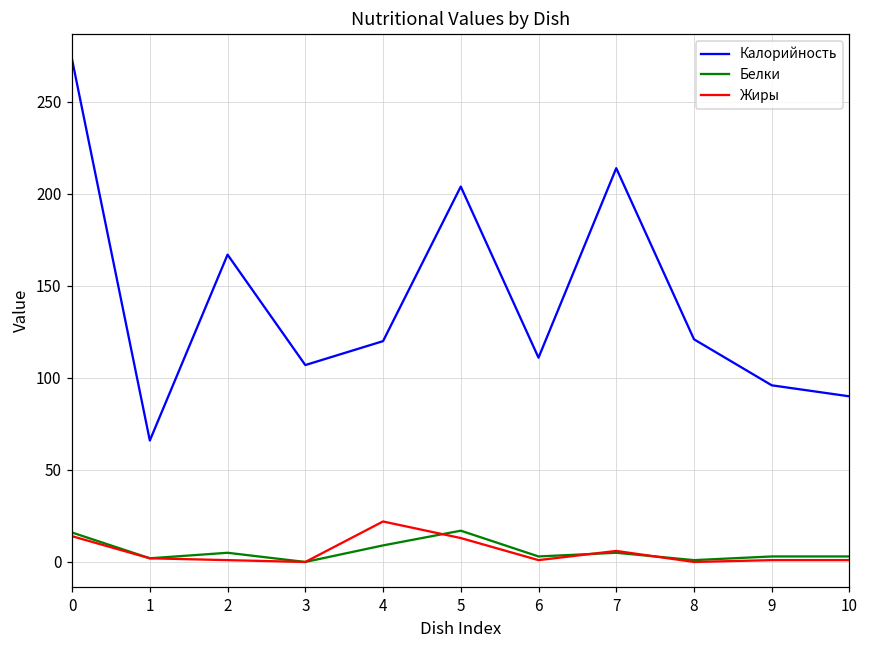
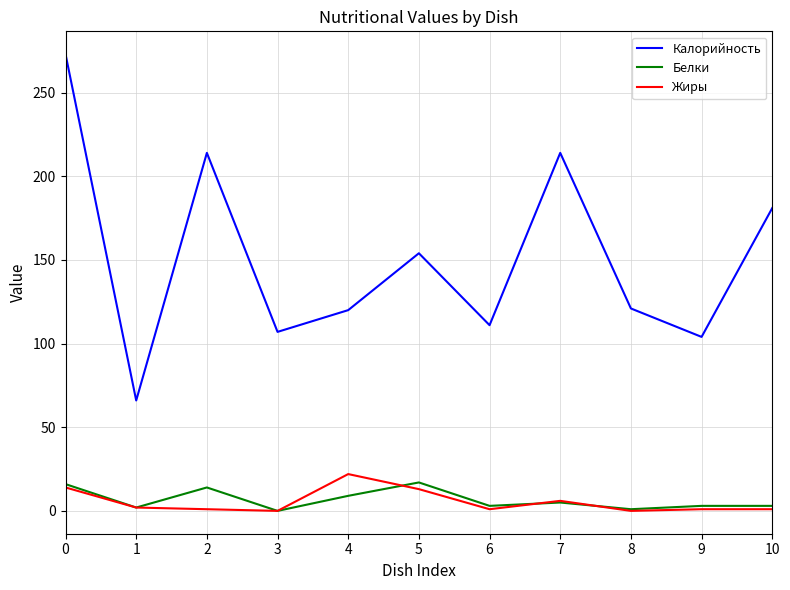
  {
    "Калорийность": {
      "0": 273,
      "1": 66,
-     "2": 167,
+     "2": 214,
      "3": 107,
      "4": 120,
-     "5": 204,
+     "5": 154,
      "6": 111,
      "7": 214,
      "8": 121,
-     "9": 96,
-     "10": 90
+     "9": 104,
+     "10": 181
    },
    "Белки": {
      "0": 16,
-     "2": 5,
+     "2": 14,
      "4": 9,
      "5": 17,
      "6": 3,
      "9": 3,
      "10": 3
    },
    "Жиры": {
      "0": 14,
      "2": 1,
      "4": 22,
      "5": 13,
      "6": 1,
      "9": 1,
      "10": 1
    }
  }
